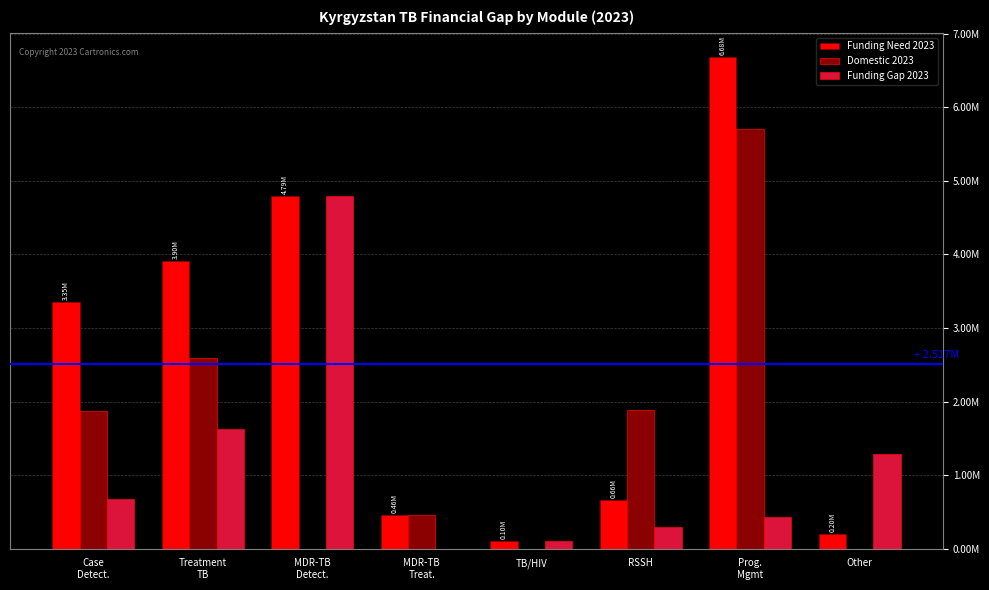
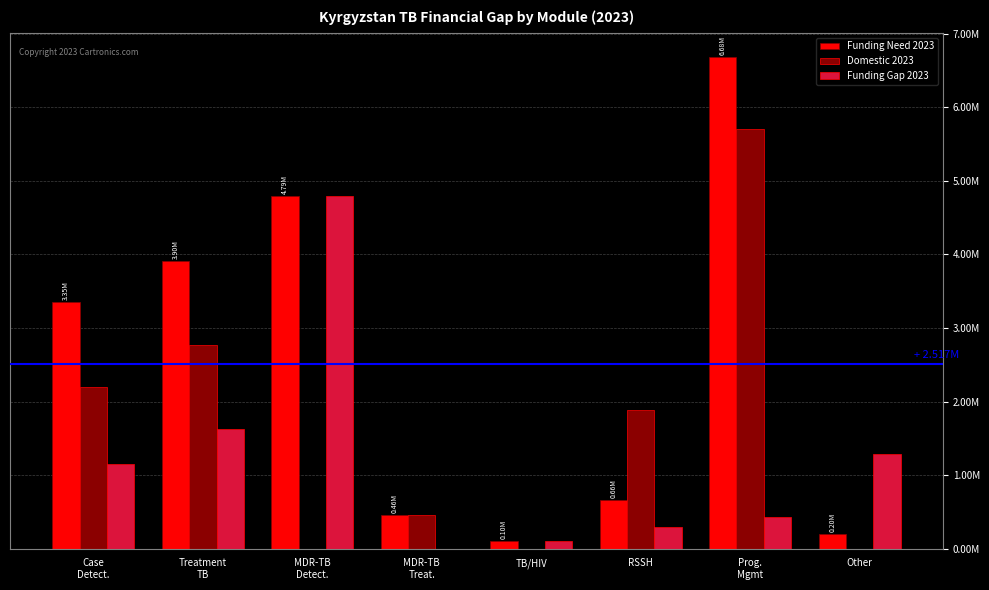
  {
    "Funding Need 2023": {
      "Case Detect.": "3.35M",
      "Treatment TB": "3.90M",
      "MDR-TB Detect.": "4.79M",
      "MDR-TB Treat.": "0.46M",
      "TB/HIV": "0.10M",
      "RSSH": "0.66M",
      "Prog. Mgmt": "6.68M",
      "Other": "0.20M"
    },
    "Domestic 2023": {
-     "Case Detect.": "1900000",
-     "Treatment TB": "2600000",
+     "Case Detect.": "2200000",
+     "Treatment TB": "2800000",
      "MDR-TB Detect.": "0",
      "TB/HIV": "0",
      "RSSH": "1900000",
      "Prog. Mgmt": "5700000",
      "Other": "0"
    },
    "Funding Gap 2023": {
-     "Case Detect.": "700000",
+     "Case Detect.": "1200000",
      "Treatment TB": "1600000",
      "MDR-TB Detect.": "4800000",
      "MDR-TB Treat.": "0",
      "TB/HIV": "100000",
      "RSSH": "300000",
      "Prog. Mgmt": "400000",
      "Other": "1300000"
    }
  }
